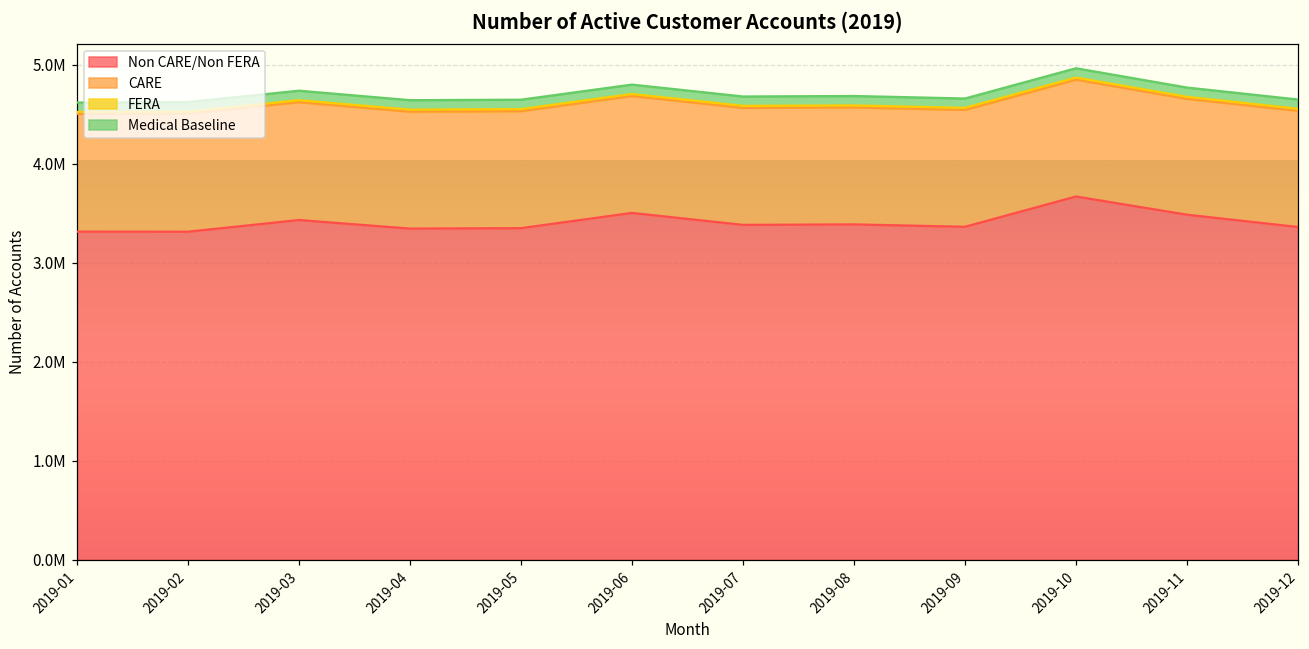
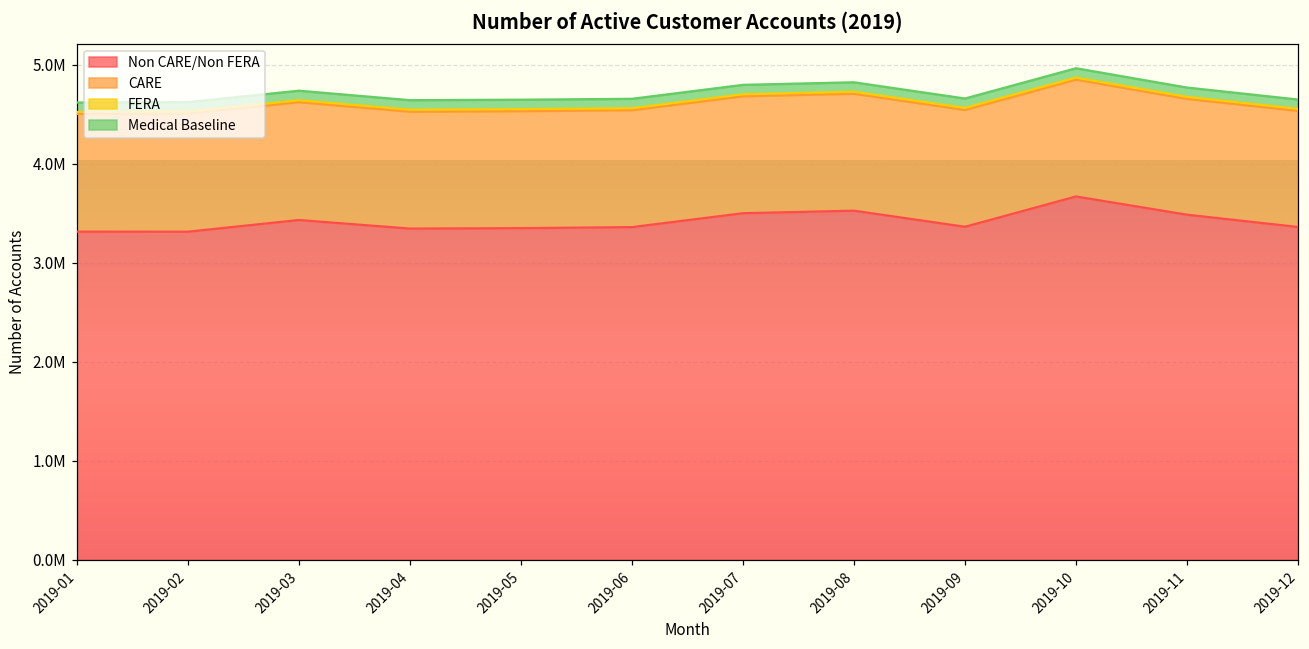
  {
    "Non CARE/Non FERA": {
      "2019-01": 3300000,
      "2019-02": 3300000,
      "2019-03": 3400000,
      "2019-04": 3300000,
      "2019-05": 3300000,
-     "2019-06": 3500000,
-     "2019-07": 3400000,
-     "2019-08": 3400000,
+     "2019-06": 3400000,
+     "2019-07": 3500000,
+     "2019-08": 3500000,
      "2019-09": 3400000,
      "2019-10": 3700000,
      "2019-11": 3500000,
      "2019-12": 3400000
    },
    "Medical Baseline": {
      "2019-01": 100000,
      "2019-03": 100000,
      "2019-04": 100000,
      "2019-05": 100000,
      "2019-06": 100000,
      "2019-07": 100000,
      "2019-08": 100000,
      "2019-09": 100000,
      "2019-10": 100000,
      "2019-11": 100000,
      "2019-12": 100000
    }
  }
